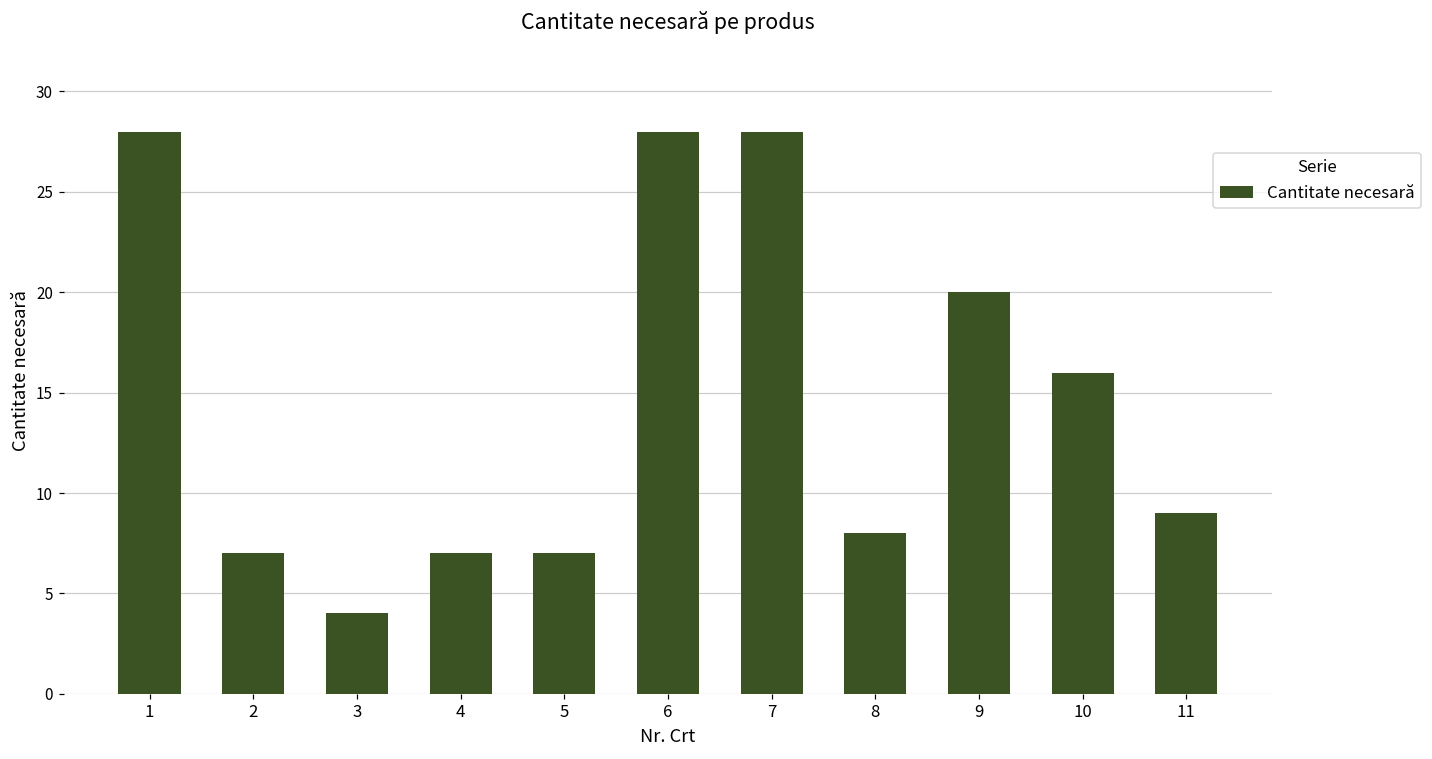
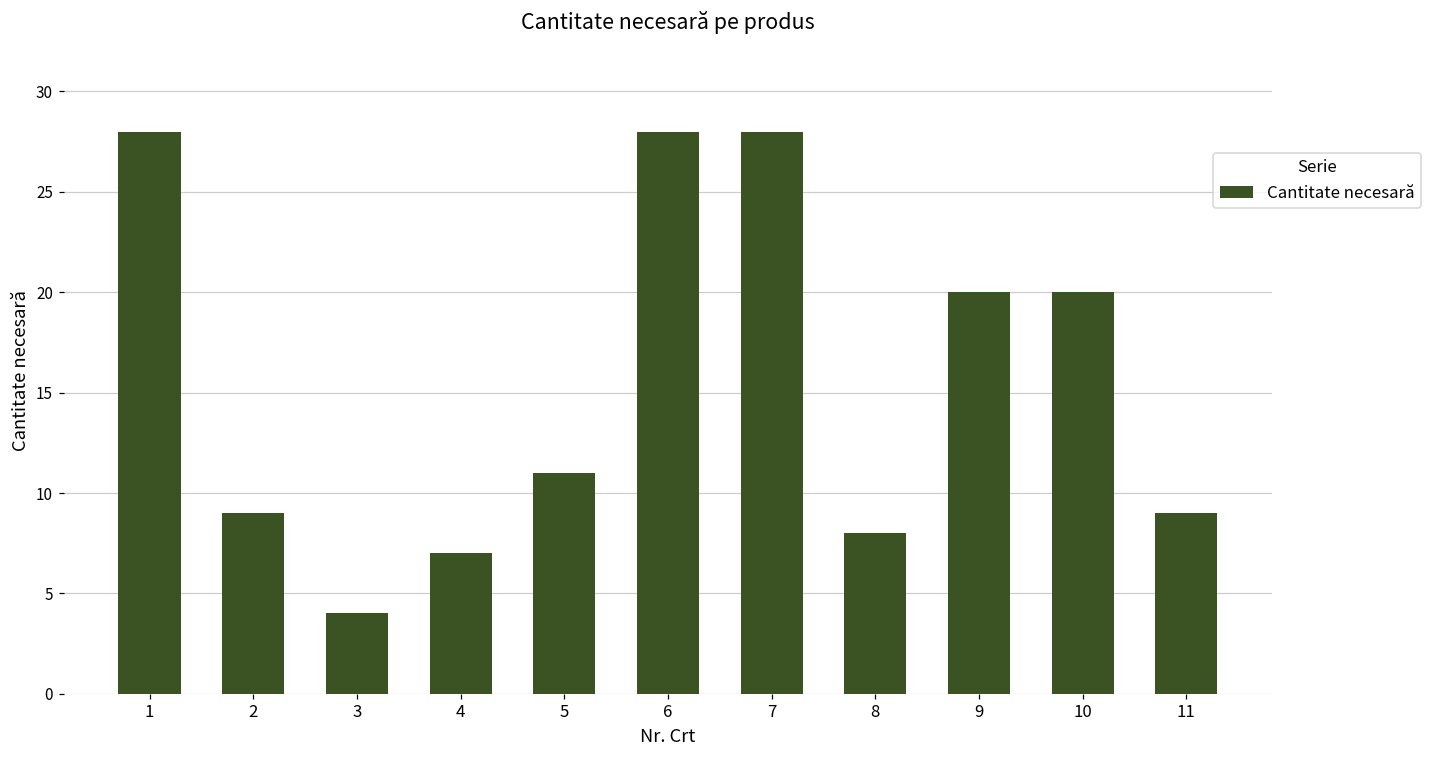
  {
    "1": 28,
-   "2": 7,
+   "2": 9,
    "3": 4,
    "4": 7,
-   "5": 7,
+   "5": 11,
    "6": 28,
    "7": 28,
    "8": 8,
    "9": 20,
-   "10": 16,
+   "10": 20,
    "11": 9
  }
